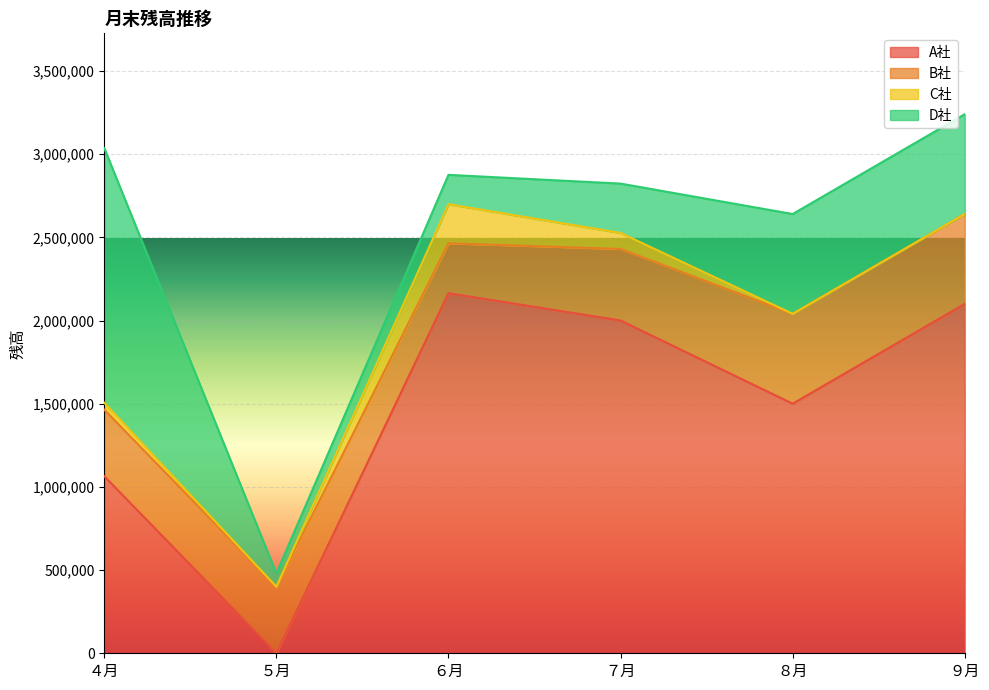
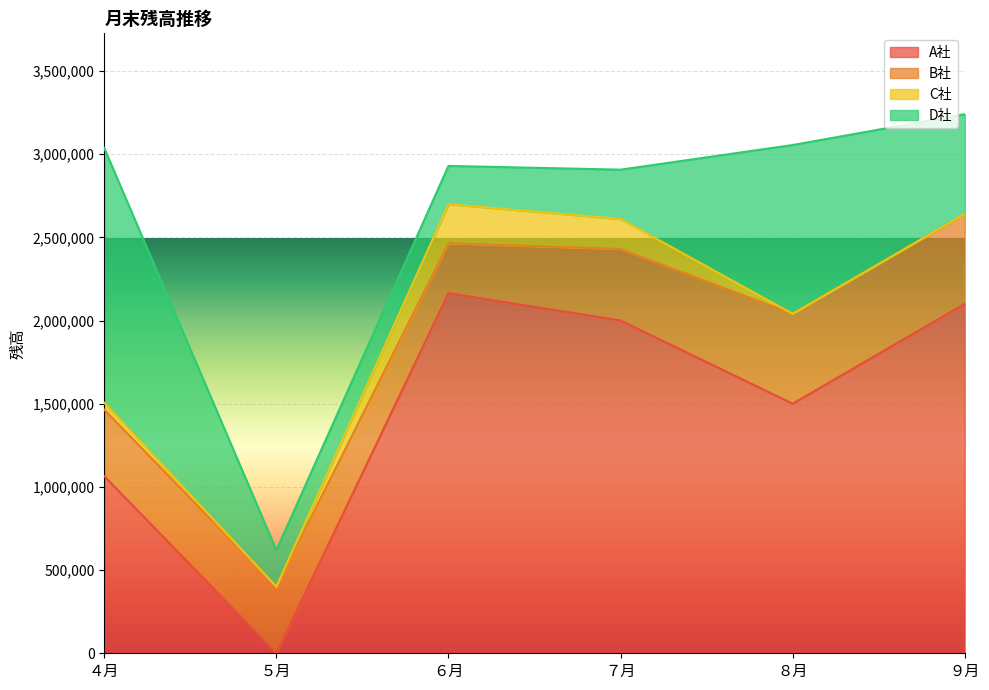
  {
    "C社": {
      "４月": "40,000",
      "６月": "240,000",
-     "７月": "100,000"
+     "７月": "180,000"
    },
    "D社": {
      "４月": "1,530,000",
-     "５月": "80,000",
-     "６月": "180,000",
+     "５月": "220,000",
+     "６月": "230,000",
      "７月": "300,000",
-     "８月": "600,000",
+     "８月": "1,010,000",
      "９月": "600,000"
    }
  }
